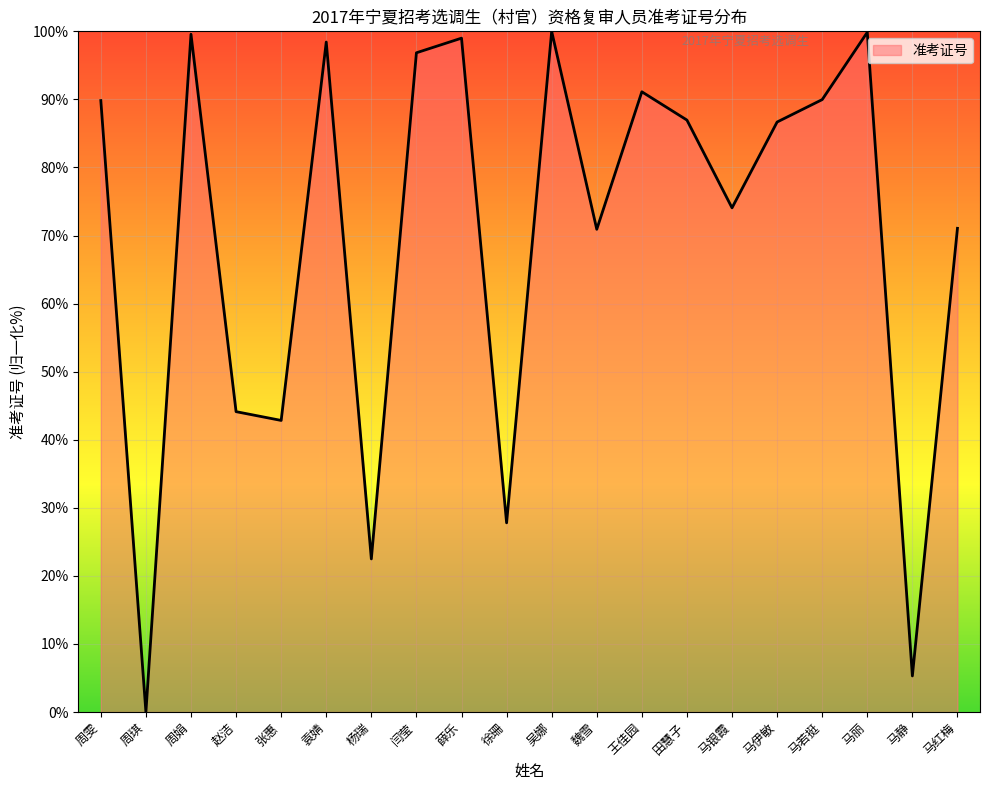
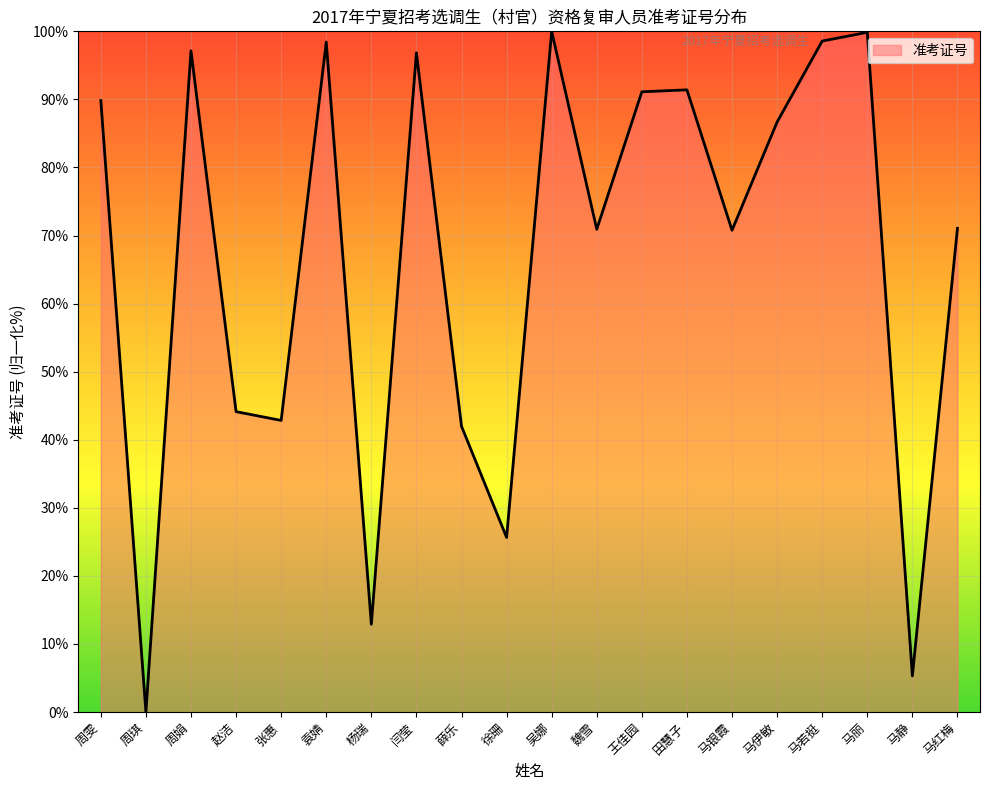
  {
    "周雯": "90%",
    "周琪": "0%",
-   "周娟": "100%",
+   "周娟": "97%",
    "赵洁": "44%",
    "张惠": "43%",
    "袁婧": "98%",
-   "杨瑞": "22%",
+   "杨瑞": "13%",
    "闫莹": "97%",
-   "薛乐": "99%",
-   "徐珊": "28%",
+   "薛乐": "42%",
+   "徐珊": "26%",
    "吴娜": "100%",
    "魏雪": "71%",
    "王佳园": "91%",
-   "田慧子": "87%",
-   "马银霞": "74%",
+   "田慧子": "91%",
+   "马银霞": "71%",
    "马伊敏": "87%",
-   "马若挺": "90%",
+   "马若挺": "99%",
    "马丽": "100%",
    "马静": "5%",
    "马红梅": "71%"
  }
